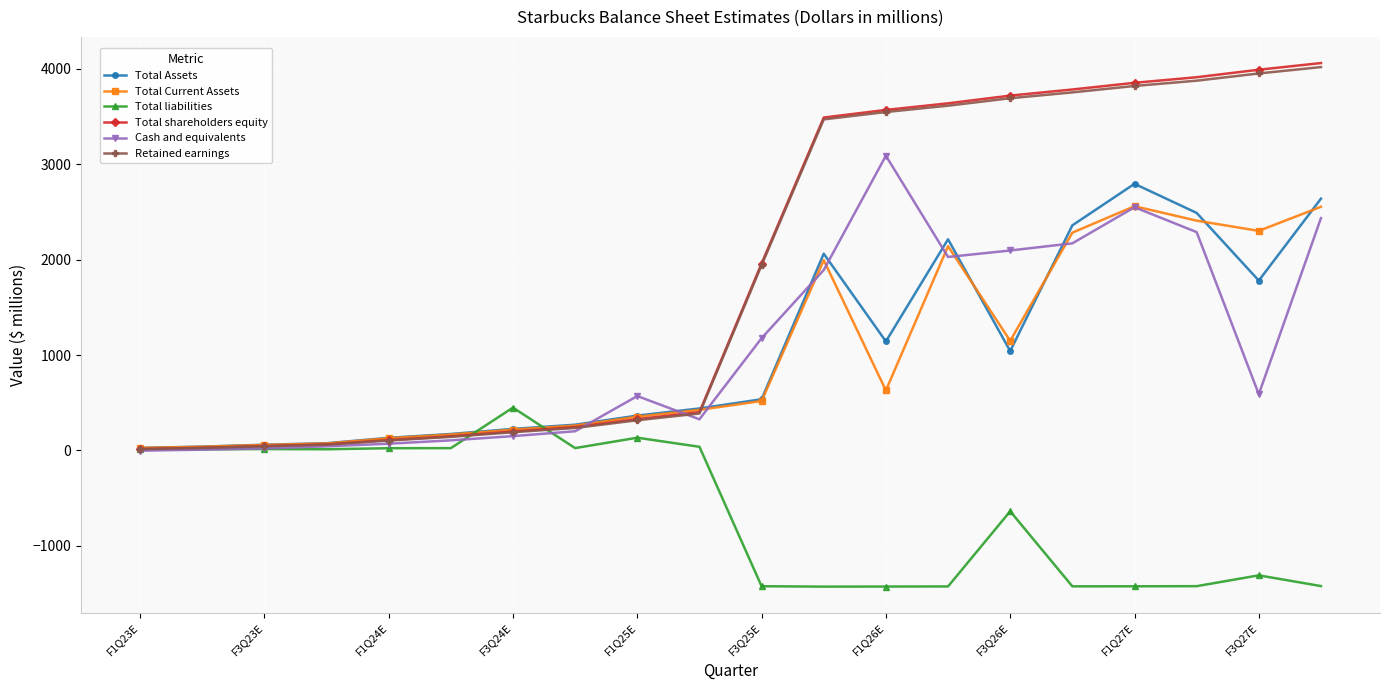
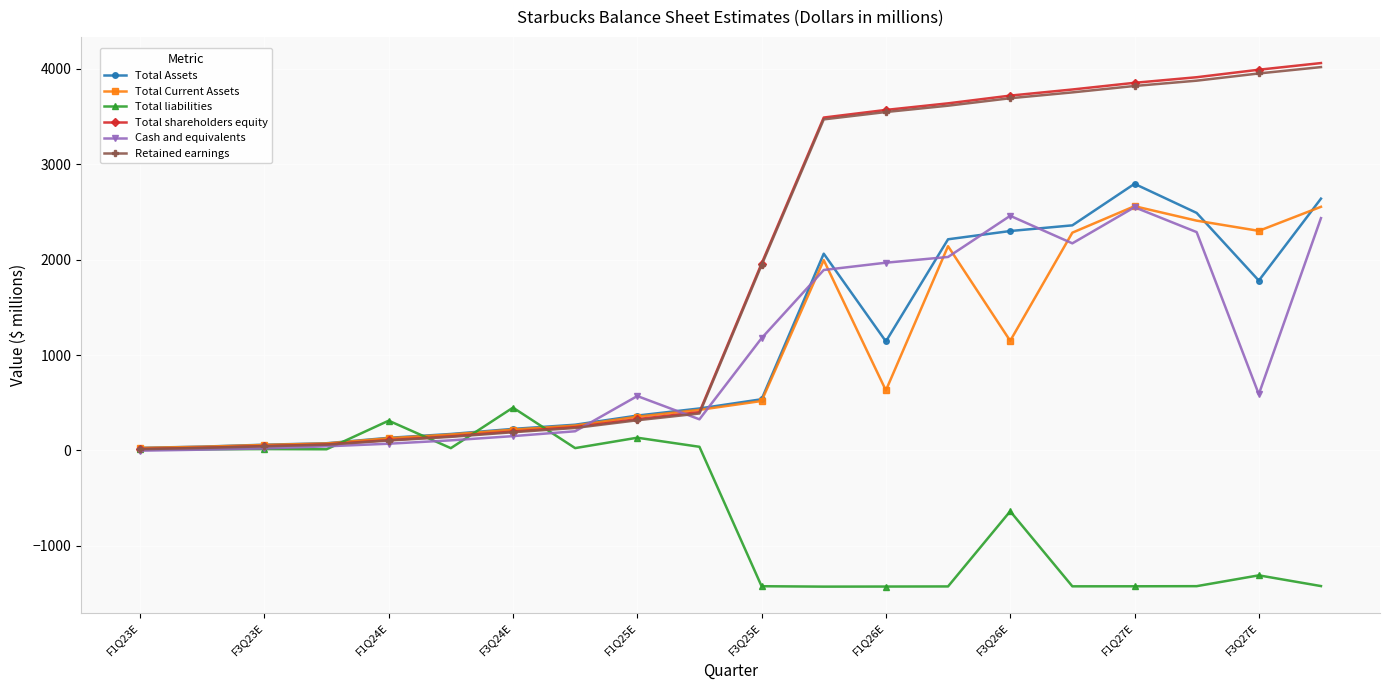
  {
    "Total Assets": {
      "F1Q26E": 1100,
-     "F3Q26E": 1000,
+     "F3Q26E": 2300,
      "F1Q27E": 2800,
      "F3Q27E": 1800
    },
    "Total Current Assets": {
      "F1Q26E": 600,
      "F3Q26E": 1100,
      "F3Q27E": 2300
    },
    "Total liabilities": {
-     "F1Q24E": 0,
+     "F1Q24E": 300,
      "F3Q24E": 400,
      "F1Q25E": 100,
      "F3Q25E": -1400,
      "F1Q26E": -1400,
      "F3Q26E": -600,
      "F1Q27E": -1400,
      "F3Q27E": -1300
    },
    "Total shareholders equity": {
      "F3Q26E": 3700,
      "F1Q27E": 3900,
      "F3Q27E": 4000
    },
    "Cash and equivalents": {
      "F1Q24E": 100,
      "F3Q24E": 200,
      "F1Q25E": 600,
      "F3Q25E": 1200,
-     "F1Q26E": 3100,
-     "F3Q26E": 2100,
+     "F1Q26E": 2000,
+     "F3Q26E": 2500,
      "F3Q27E": 600
    },
    "Retained earnings": {
      "F3Q26E": 3700,
      "F1Q27E": 3800,
      "F3Q27E": 4000
    }
  }
